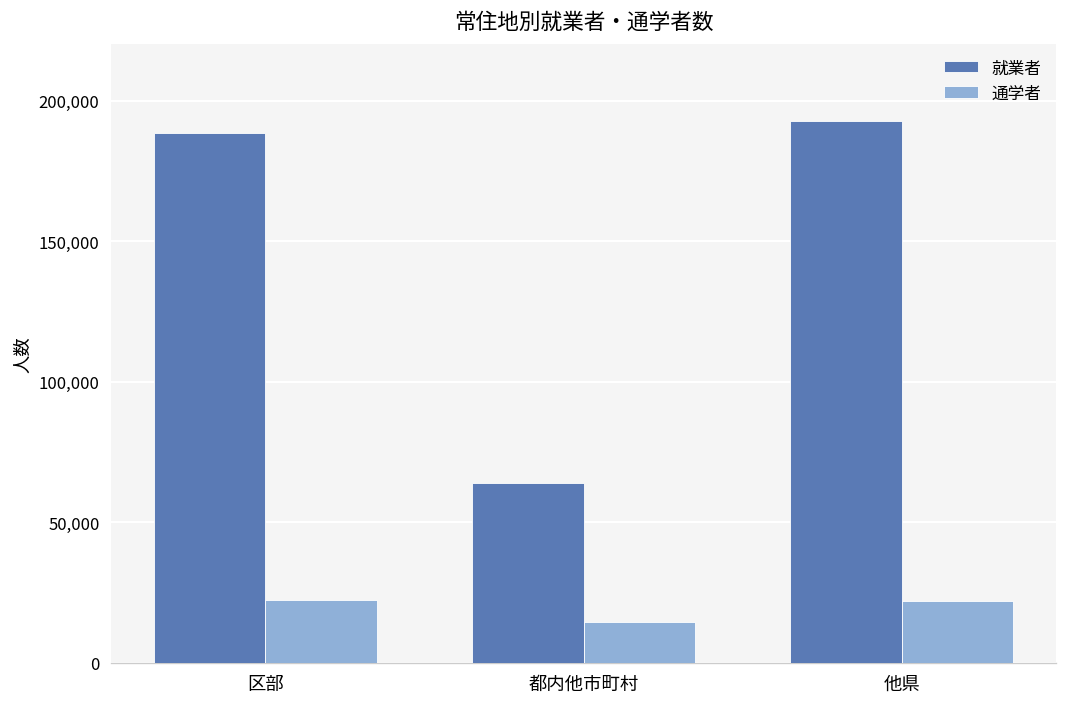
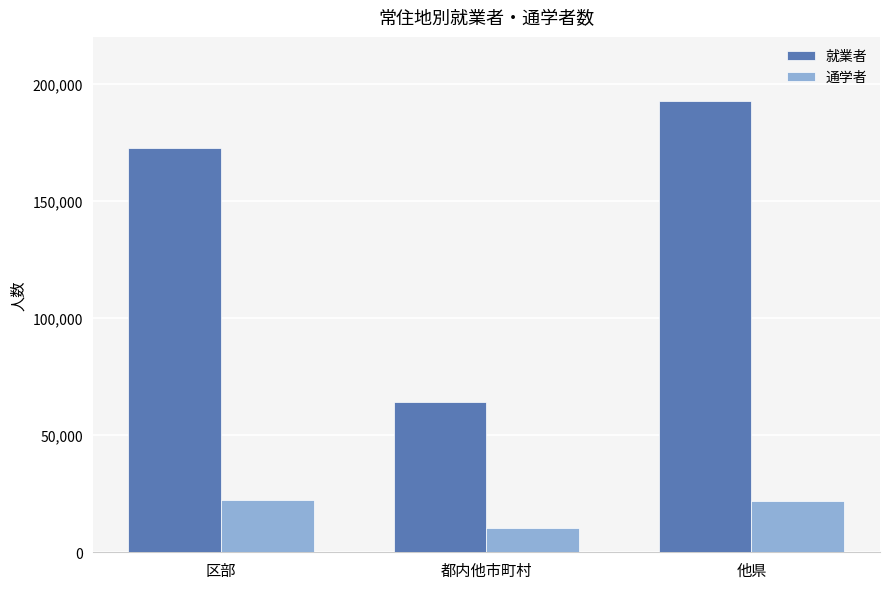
  {
    "就業者": {
-     "区部": "188,000",
+     "区部": "173,000",
      "都内他市町村": "64,000",
      "他県": "193,000"
    },
    "通学者": {
      "区部": "22,000",
-     "都内他市町村": "15,000",
+     "都内他市町村": "11,000",
      "他県": "22,000"
    }
  }
